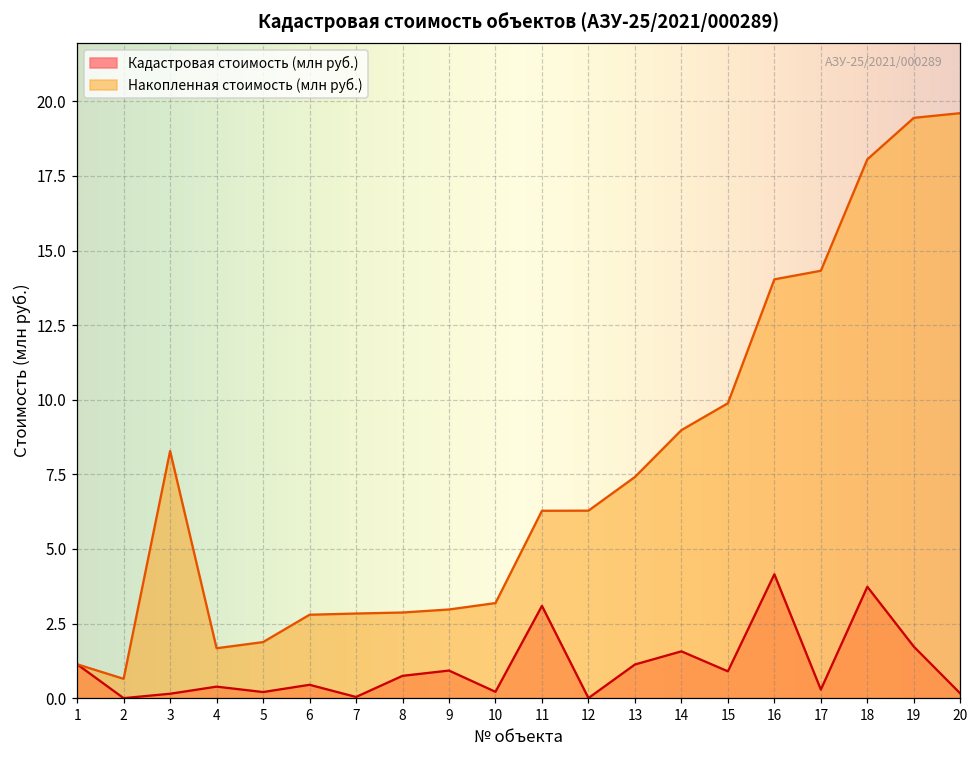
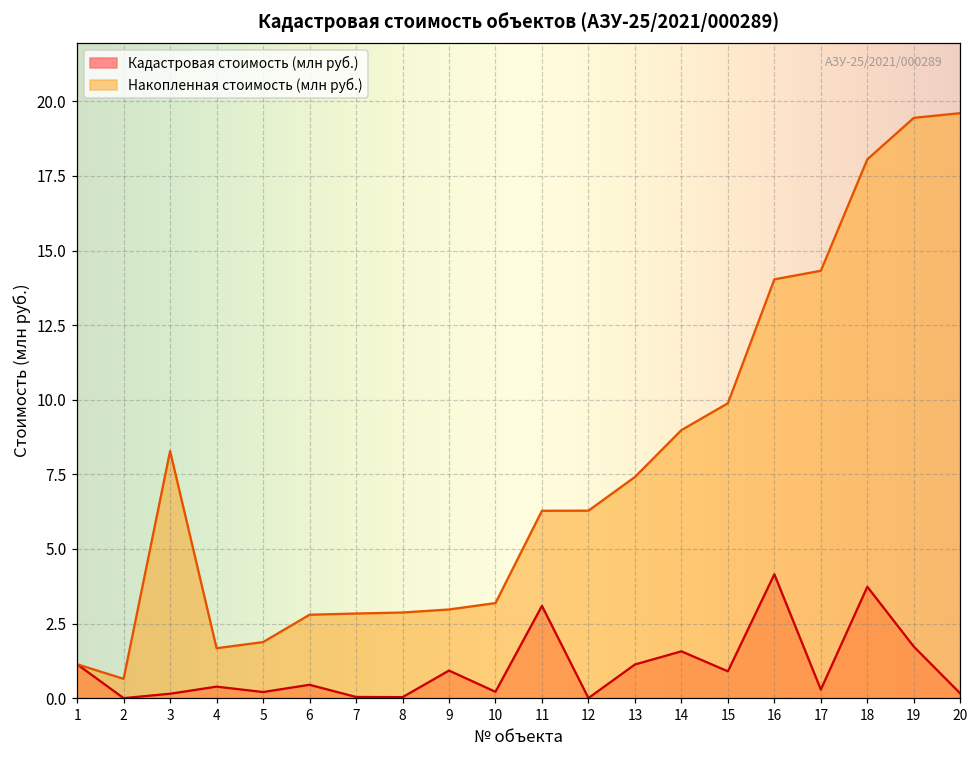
  {
    "Кадастровая стоимость (млн руб.)": {
      "2": 0.0,
      "3": 0.1,
      "4": 0.4,
      "5": 0.2,
      "6": 0.4,
      "7": 0.0,
-     "8": 0.7,
+     "8": 0.0,
      "9": 0.9,
      "10": 0.2,
      "11": 3.1,
      "12": 0.0,
      "13": 1.1,
      "14": 1.6,
      "15": 0.9,
      "16": 4.2,
      "17": 0.3,
      "18": 3.7,
      "19": 1.7,
      "20": 0.2
    },
    "Накопленная стоимость (млн руб.)": {
      "2": 0.6,
      "3": 8.3,
      "4": 1.7,
      "5": 1.9,
      "6": 2.8,
      "7": 2.8,
      "8": 2.9,
      "9": 3.0,
      "10": 3.2,
      "11": 6.3,
      "12": 6.3,
      "13": 7.4,
      "14": 9.0,
      "15": 9.9,
      "16": 14.0,
      "17": 14.3,
      "18": 18.1,
      "19": 19.4,
      "20": 19.6
    }
  }
